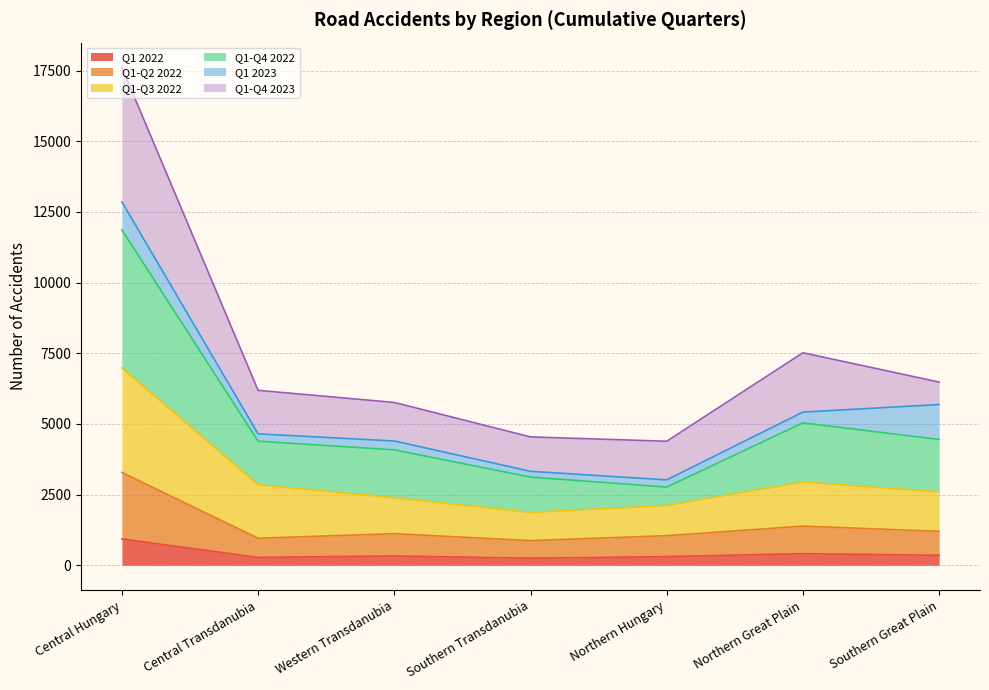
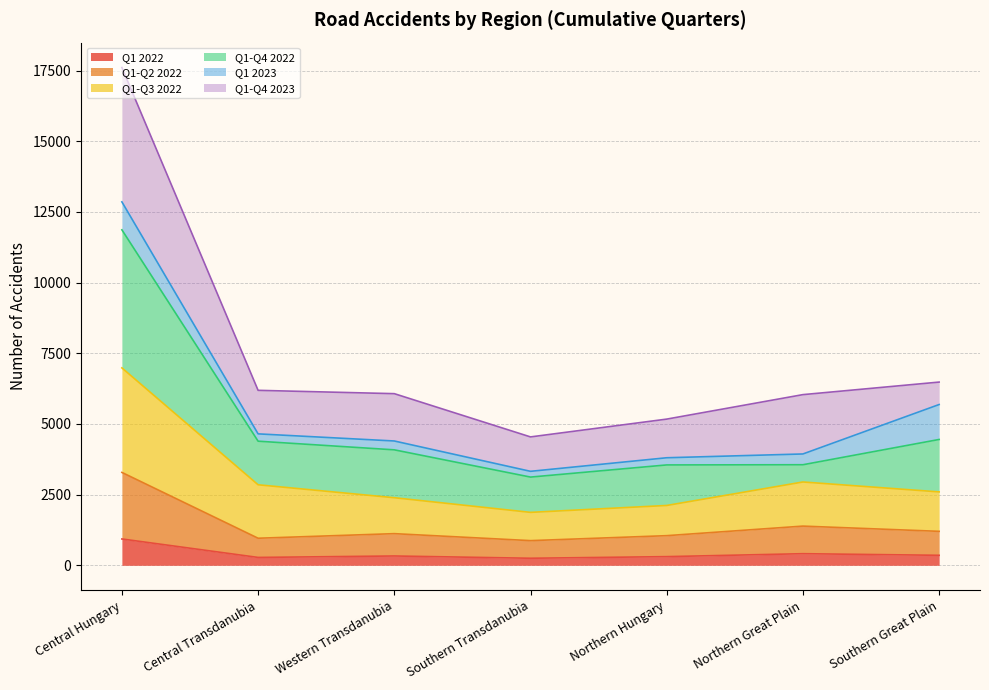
  {
    "Q1-Q3 2022": {
      "Central Hungary": 3700,
      "Central Transdanubia": 1900,
      "Western Transdanubia": 1300,
      "Southern Transdanubia": 1000,
      "Northern Hungary": 1100,
      "Northern Great Plain": 1600,
      "Southern Great Plain": 1400
    },
    "Q1-Q4 2022": {
      "Central Hungary": 4900,
      "Central Transdanubia": 1500,
      "Western Transdanubia": 1700,
      "Southern Transdanubia": 1200,
-     "Northern Hungary": 700,
-     "Northern Great Plain": 2100,
+     "Northern Hungary": 1400,
+     "Northern Great Plain": 600,
      "Southern Great Plain": 1900
    },
    "Q1 2023": {
      "Central Hungary": 1000,
      "Central Transdanubia": 300,
      "Western Transdanubia": 300,
      "Southern Transdanubia": 200,
      "Northern Hungary": 300,
      "Northern Great Plain": 400,
      "Southern Great Plain": 1200
    },
    "Q1-Q4 2023": {
      "Central Transdanubia": 1500,
-     "Western Transdanubia": 1400,
+     "Western Transdanubia": 1700,
      "Southern Transdanubia": 1200,
      "Northern Hungary": 1400,
      "Northern Great Plain": 2100,
      "Southern Great Plain": 800
    }
  }
